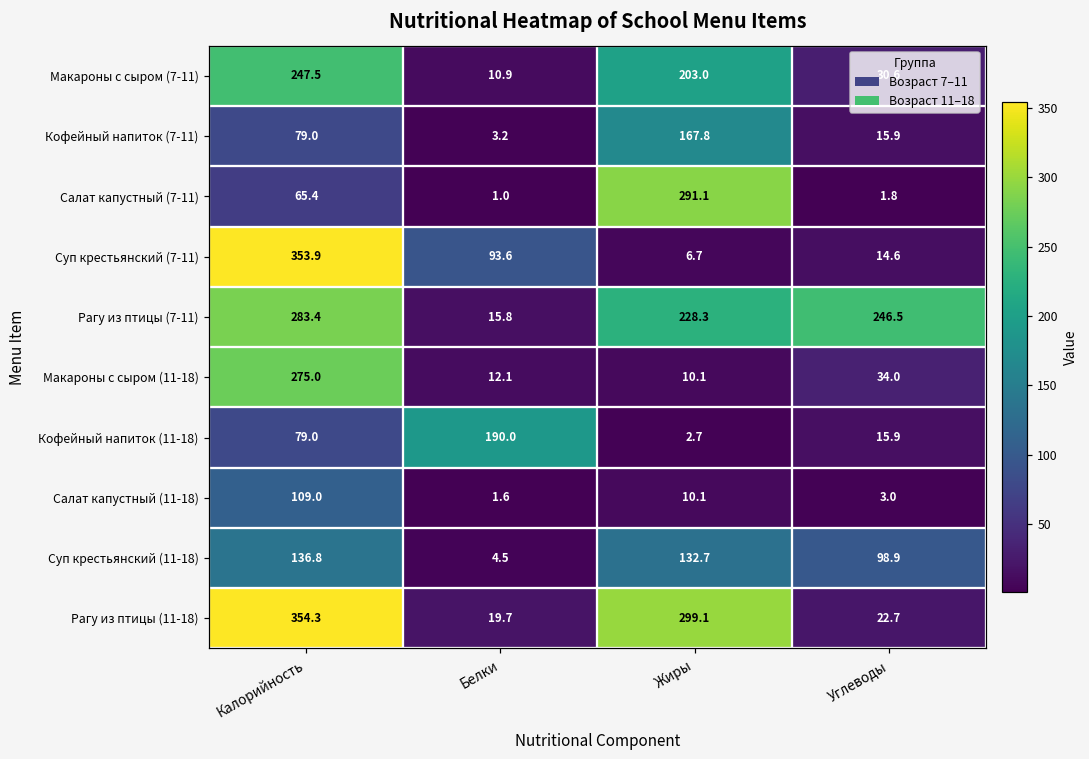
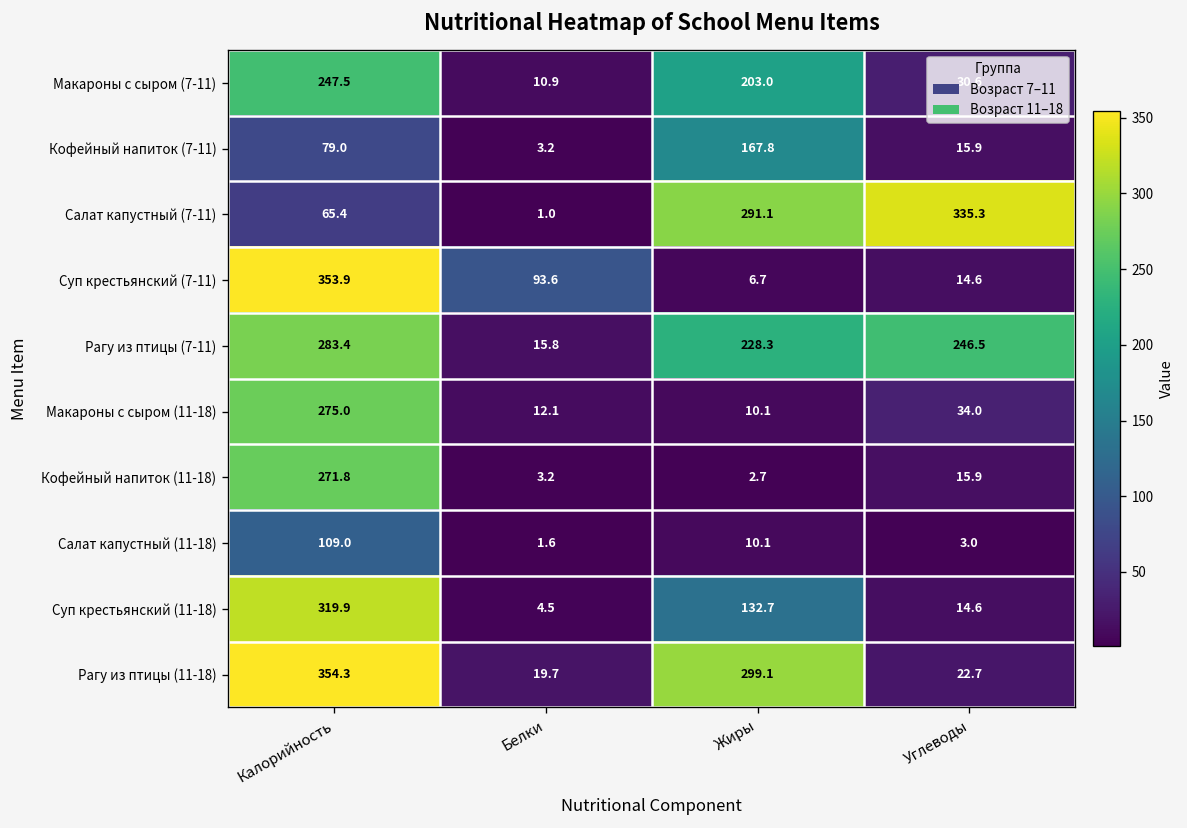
  {
    "Макароны с сыром (7-11)": {
      "Калорийность": 247.5,
      "Белки": 10.9,
      "Жиры": 203.0
    },
    "Кофейный напиток (7-11)": {
      "Калорийность": 79.0,
      "Белки": 3.2,
      "Жиры": 167.8,
      "Углеводы": 15.9
    },
    "Салат капустный (7-11)": {
      "Калорийность": 65.4,
      "Белки": 1.0,
      "Жиры": 291.1,
-     "Углеводы": 1.8
+     "Углеводы": 335.3
    },
    "Суп крестьянский (7-11)": {
      "Калорийность": 353.9,
      "Белки": 93.6,
      "Жиры": 6.7,
      "Углеводы": 14.6
    },
    "Рагу из птицы (7-11)": {
      "Калорийность": 283.4,
      "Белки": 15.8,
      "Жиры": 228.3,
      "Углеводы": 246.5
    },
    "Макароны с сыром (11-18)": {
      "Калорийность": 275.0,
      "Белки": 12.1,
      "Жиры": 10.1,
      "Углеводы": 34.0
    },
    "Кофейный напиток (11-18)": {
-     "Калорийность": 79.0,
-     "Белки": 190.0,
+     "Калорийность": 271.8,
+     "Белки": 3.2,
      "Жиры": 2.7,
      "Углеводы": 15.9
    },
    "Салат капустный (11-18)": {
      "Калорийность": 109.0,
      "Белки": 1.6,
      "Жиры": 10.1,
      "Углеводы": 3.0
    },
    "Суп крестьянский (11-18)": {
-     "Калорийность": 136.8,
+     "Калорийность": 319.9,
      "Белки": 4.5,
      "Жиры": 132.7,
-     "Углеводы": 98.9
+     "Углеводы": 14.6
    },
    "Рагу из птицы (11-18)": {
      "Калорийность": 354.3,
      "Белки": 19.7,
      "Жиры": 299.1,
      "Углеводы": 22.7
    }
  }
